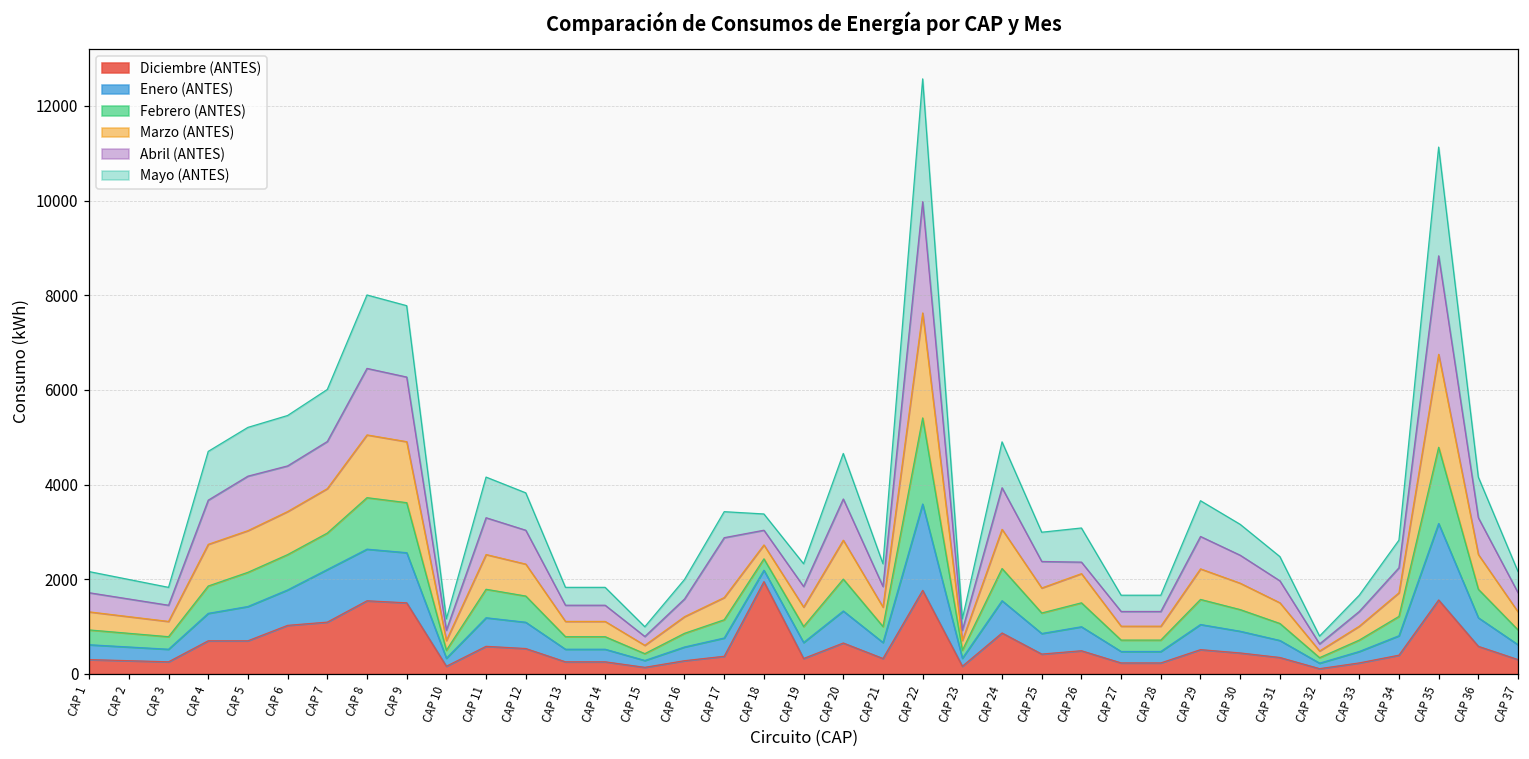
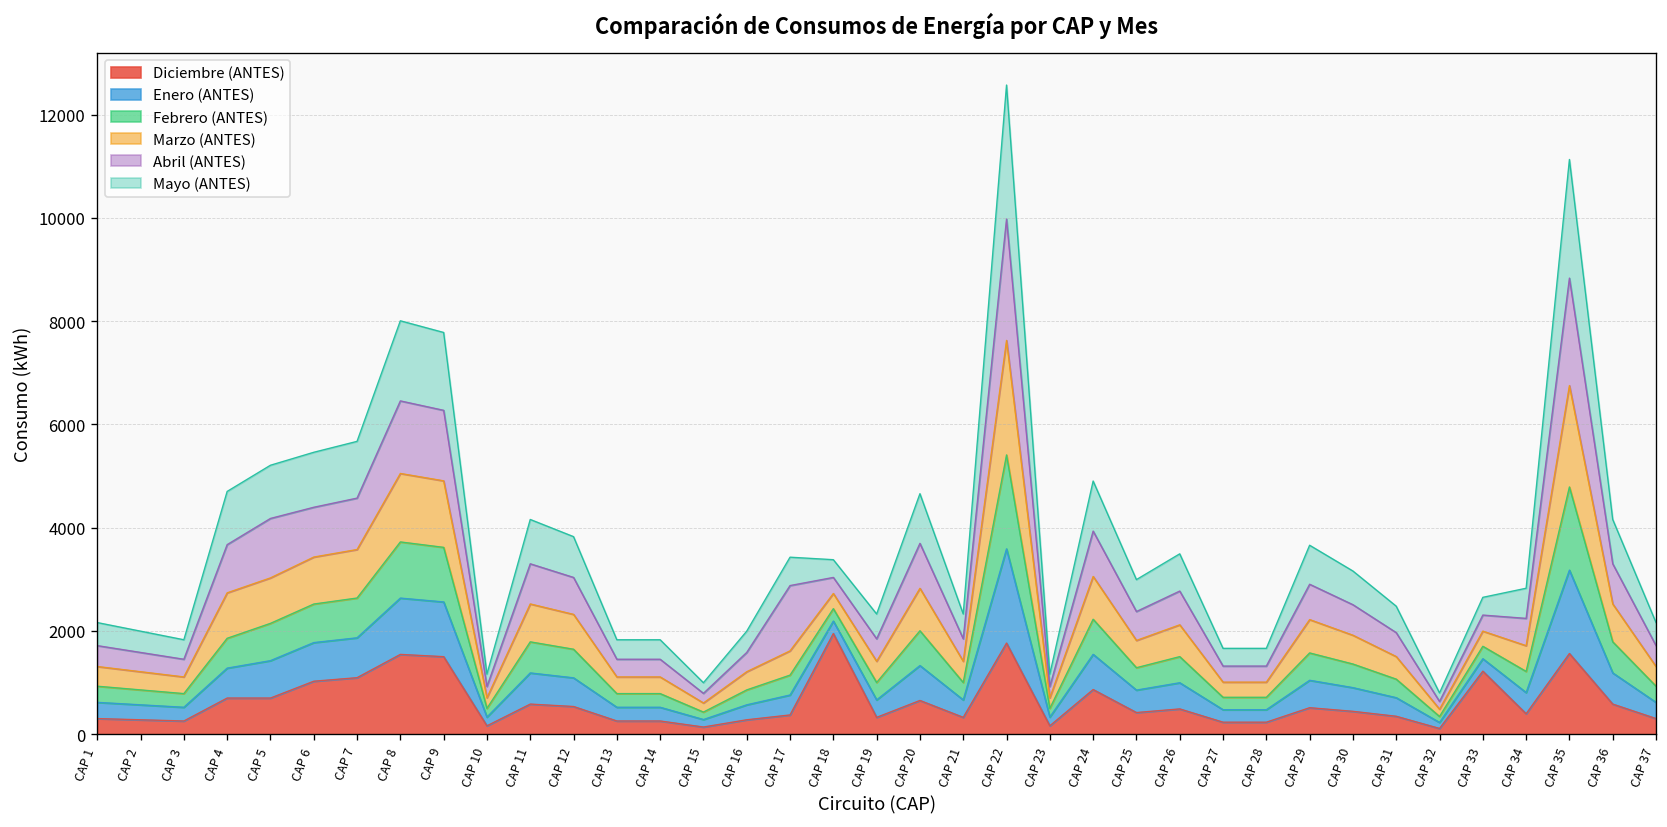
  {
    "Diciembre (ANTES)": {
      "CAP 1": 300,
      "CAP 2": 300,
      "CAP 3": 300,
      "CAP 4": 700,
      "CAP 5": 700,
      "CAP 6": 1000,
      "CAP 7": 1100,
      "CAP 8": 1500,
      "CAP 9": 1500,
      "CAP 10": 200,
      "CAP 11": 600,
      "CAP 12": 500,
      "CAP 13": 300,
      "CAP 14": 300,
      "CAP 15": 100,
      "CAP 16": 300,
      "CAP 17": 400,
      "CAP 18": 2000,
      "CAP 19": 300,
      "CAP 20": 700,
      "CAP 21": 300,
      "CAP 22": 1800,
      "CAP 23": 200,
      "CAP 24": 900,
      "CAP 25": 400,
      "CAP 26": 500,
      "CAP 27": 200,
      "CAP 28": 200,
      "CAP 29": 500,
      "CAP 30": 400,
      "CAP 31": 300,
      "CAP 32": 100,
-     "CAP 33": 200,
+     "CAP 33": 1200,
      "CAP 34": 400,
      "CAP 35": 1600,
      "CAP 36": 600,
      "CAP 37": 300
    },
    "Enero (ANTES)": {
      "CAP 1": 300,
      "CAP 2": 300,
      "CAP 3": 300,
      "CAP 4": 600,
      "CAP 5": 700,
      "CAP 6": 700,
-     "CAP 7": 1100,
+     "CAP 7": 800,
      "CAP 8": 1100,
      "CAP 9": 1100,
      "CAP 10": 200,
      "CAP 11": 600,
      "CAP 12": 600,
      "CAP 13": 300,
      "CAP 14": 300,
      "CAP 15": 100,
      "CAP 16": 300,
      "CAP 17": 400,
      "CAP 18": 200,
      "CAP 19": 300,
      "CAP 20": 700,
      "CAP 21": 300,
      "CAP 22": 1800,
      "CAP 23": 200,
      "CAP 24": 700,
      "CAP 25": 400,
      "CAP 26": 500,
      "CAP 27": 200,
      "CAP 28": 200,
      "CAP 29": 500,
      "CAP 30": 500,
      "CAP 31": 400,
      "CAP 32": 100,
      "CAP 33": 200,
      "CAP 34": 400,
      "CAP 35": 1600,
      "CAP 36": 600,
      "CAP 37": 300
    },
    "Marzo (ANTES)": {
      "CAP 1": 400,
      "CAP 2": 400,
      "CAP 3": 300,
      "CAP 4": 900,
      "CAP 5": 900,
      "CAP 6": 900,
      "CAP 7": 900,
      "CAP 8": 1300,
      "CAP 9": 1300,
      "CAP 10": 200,
      "CAP 11": 700,
      "CAP 12": 700,
      "CAP 13": 300,
      "CAP 14": 300,
      "CAP 15": 200,
      "CAP 16": 400,
      "CAP 17": 500,
      "CAP 18": 300,
      "CAP 19": 400,
      "CAP 20": 800,
      "CAP 21": 400,
      "CAP 22": 2200,
      "CAP 23": 200,
      "CAP 24": 800,
      "CAP 25": 500,
      "CAP 26": 600,
      "CAP 27": 300,
      "CAP 28": 300,
      "CAP 29": 600,
      "CAP 30": 600,
      "CAP 31": 400,
      "CAP 32": 100,
      "CAP 33": 300,
      "CAP 34": 500,
      "CAP 35": 2000,
      "CAP 36": 700,
      "CAP 37": 400
    },
    "Abril (ANTES)": {
      "CAP 1": 400,
      "CAP 2": 400,
      "CAP 3": 300,
      "CAP 4": 900,
      "CAP 5": 1200,
      "CAP 6": 1000,
      "CAP 7": 1000,
      "CAP 8": 1400,
      "CAP 9": 1400,
      "CAP 10": 200,
      "CAP 11": 800,
      "CAP 12": 700,
      "CAP 13": 300,
      "CAP 14": 300,
      "CAP 15": 200,
      "CAP 16": 400,
      "CAP 17": 1300,
      "CAP 18": 300,
      "CAP 19": 400,
      "CAP 20": 900,
      "CAP 21": 400,
      "CAP 22": 2400,
      "CAP 23": 200,
      "CAP 24": 900,
      "CAP 25": 600,
-     "CAP 26": 200,
+     "CAP 26": 700,
      "CAP 27": 300,
      "CAP 28": 300,
      "CAP 29": 700,
      "CAP 30": 600,
      "CAP 31": 500,
      "CAP 32": 100,
      "CAP 33": 300,
      "CAP 34": 500,
      "CAP 35": 2100,
      "CAP 36": 800,
      "CAP 37": 400
    }
  }
